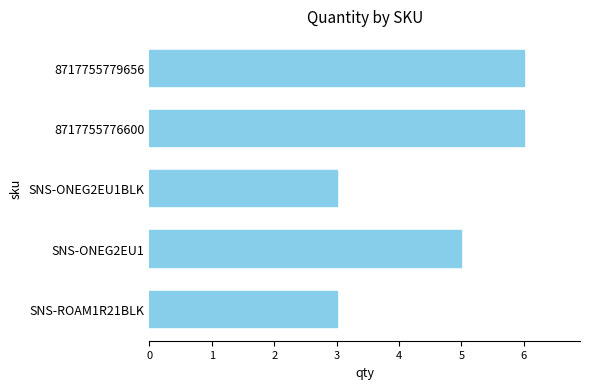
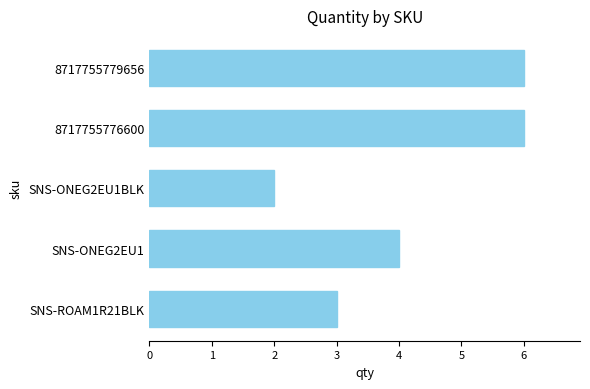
  {
    "8717755779656": 6,
    "8717755776600": 6,
-   "SNS-ONEG2EU1BLK": 3,
-   "SNS-ONEG2EU1": 5,
+   "SNS-ONEG2EU1BLK": 2,
+   "SNS-ONEG2EU1": 4,
    "SNS-ROAM1R21BLK": 3
  }
